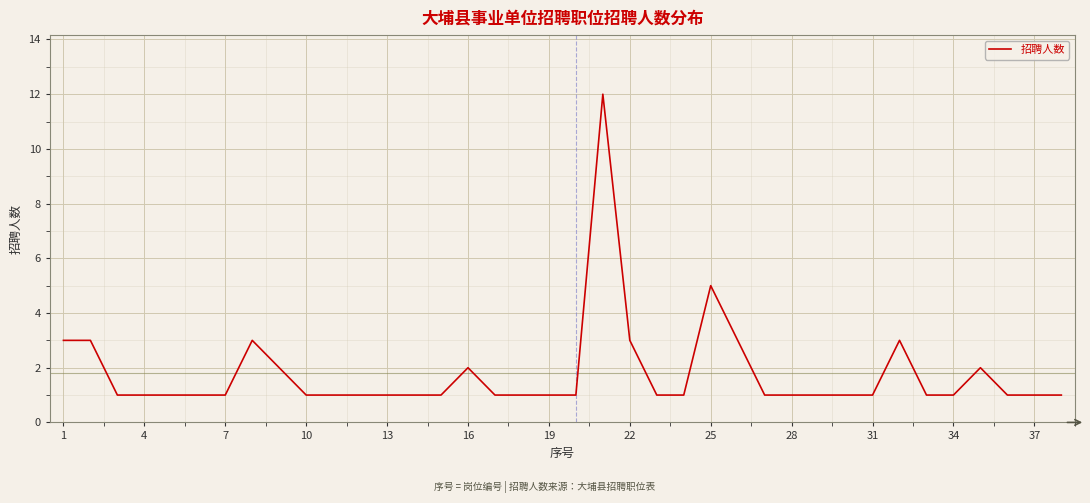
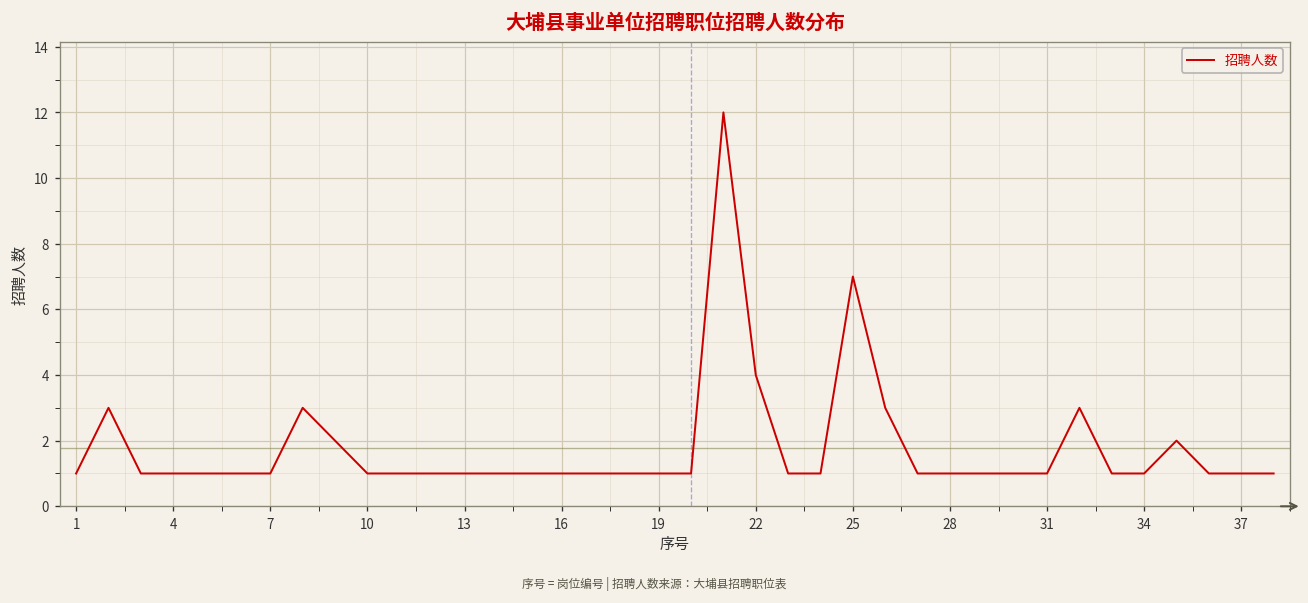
  {
-   "1": 3,
+   "1": 1,
    "4": 1,
    "7": 1,
    "10": 1,
    "13": 1,
-   "16": 2,
+   "16": 1,
    "19": 1,
-   "22": 3,
-   "25": 5,
+   "22": 4,
+   "25": 7,
    "28": 1,
    "31": 1,
    "34": 1,
    "37": 1
  }
